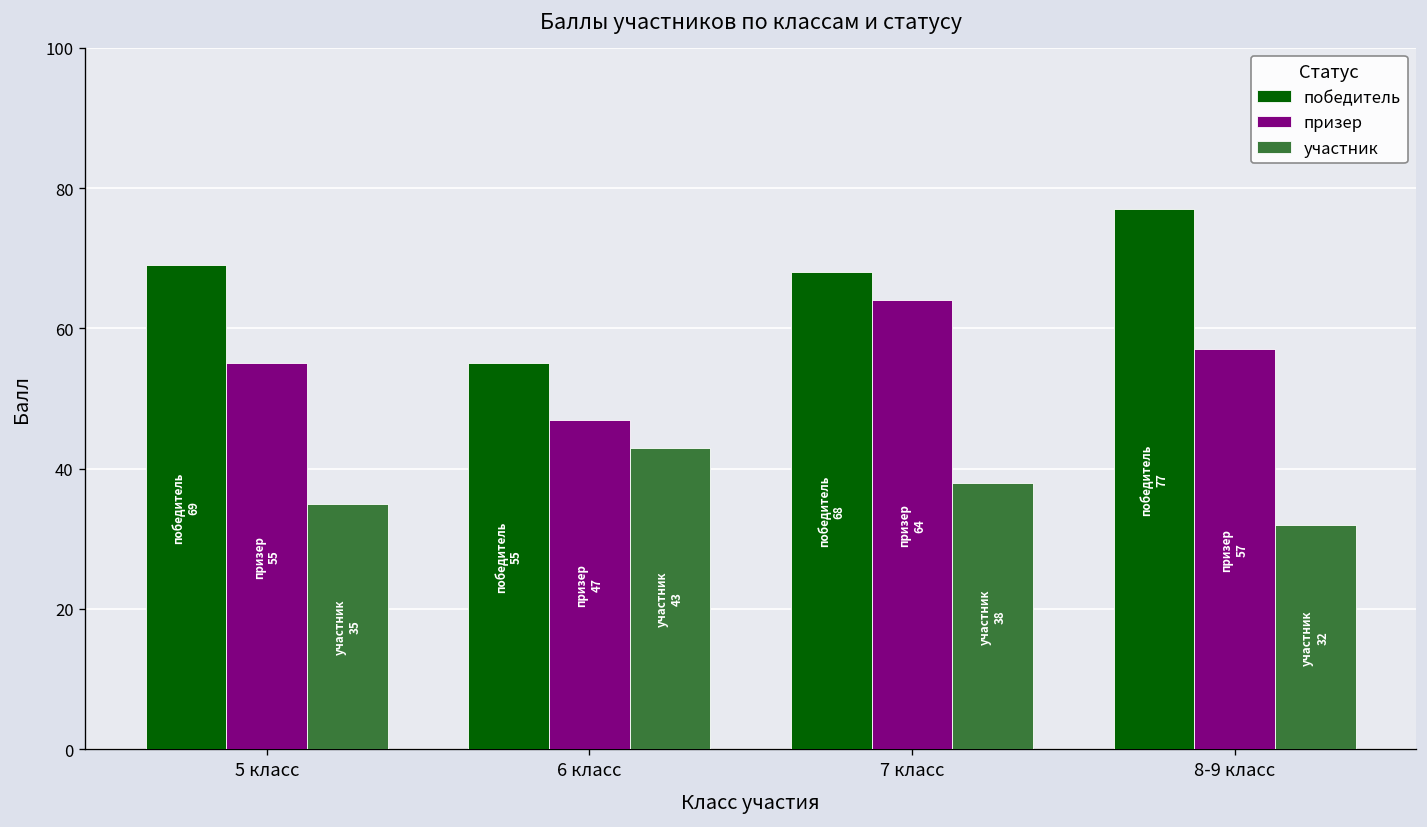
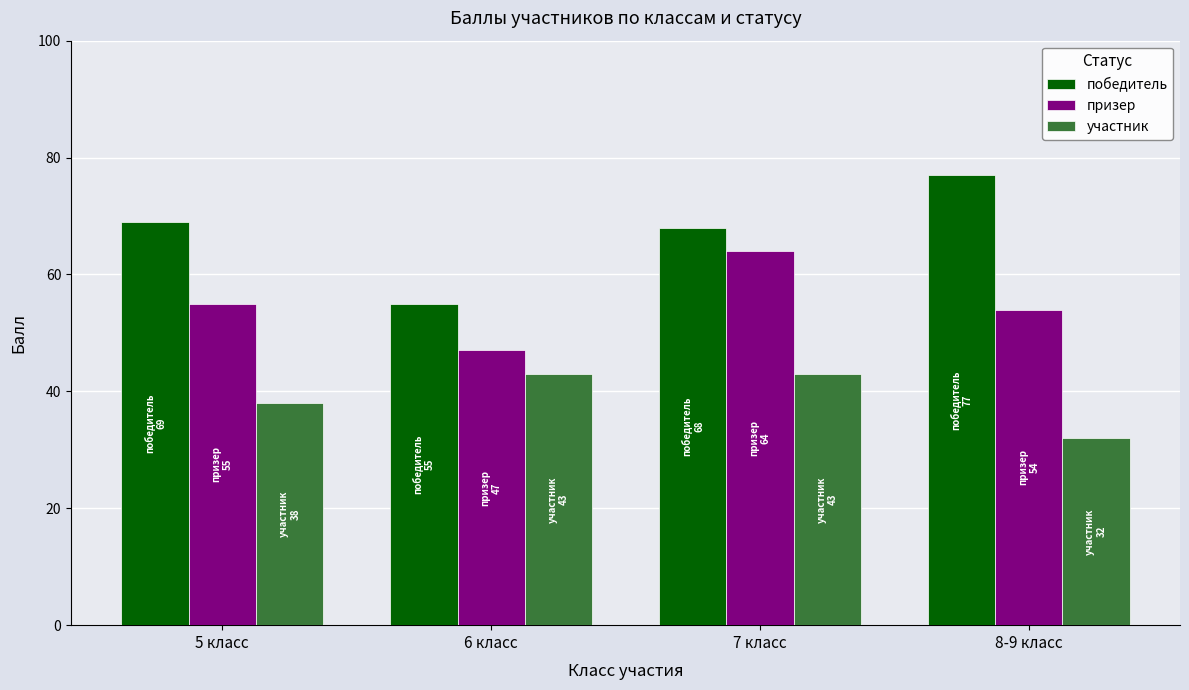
  {
    "победитель": {
      "5 класс": 69,
      "6 класс": 55,
      "7 класс": 68,
      "8-9 класс": 77
    },
    "призер": {
      "5 класс": 55,
      "6 класс": 47,
      "7 класс": 64,
-     "8-9 класс": 57
+     "8-9 класс": 54
    },
    "участник": {
-     "5 класс": 35,
+     "5 класс": 38,
      "6 класс": 43,
-     "7 класс": 38,
+     "7 класс": 43,
      "8-9 класс": 32
    }
  }
